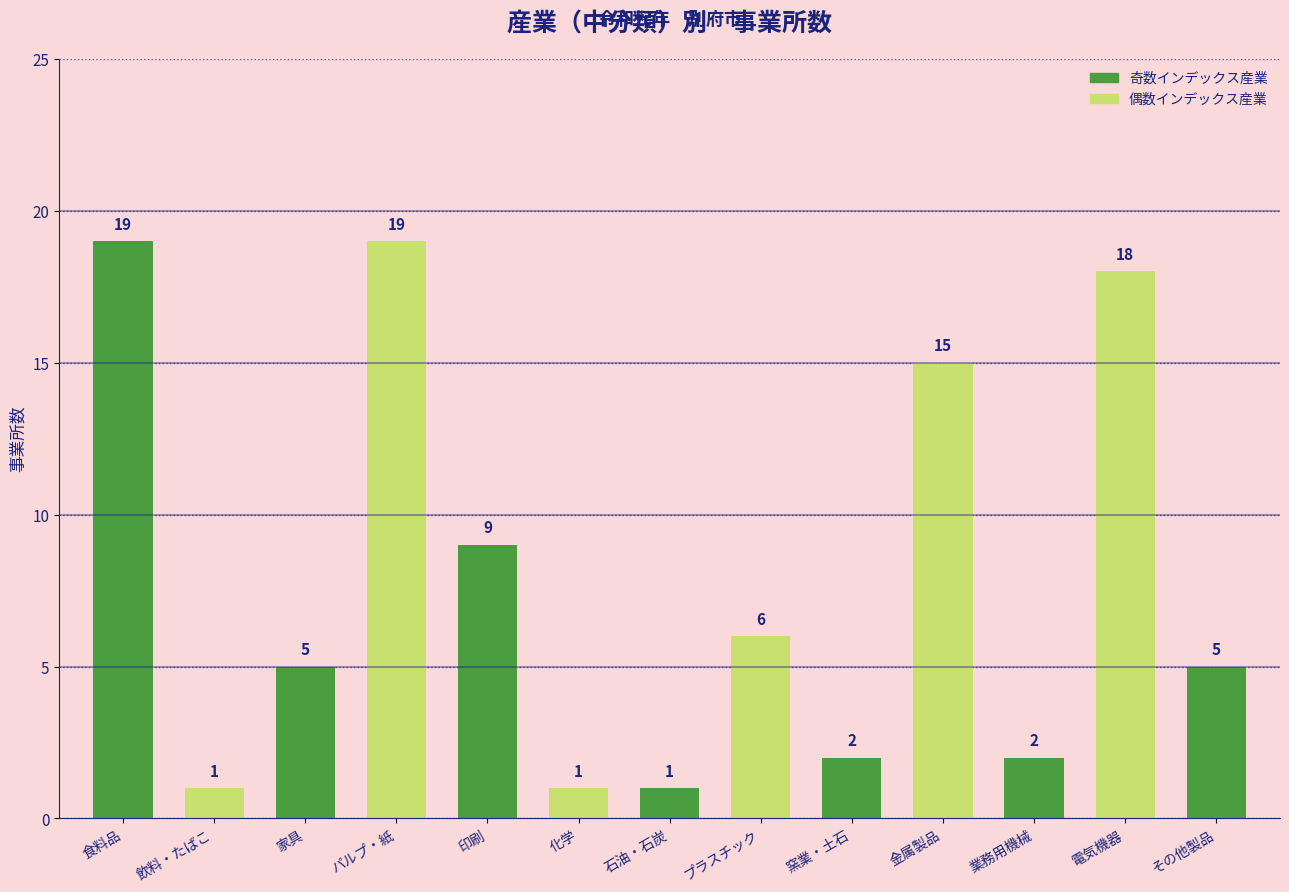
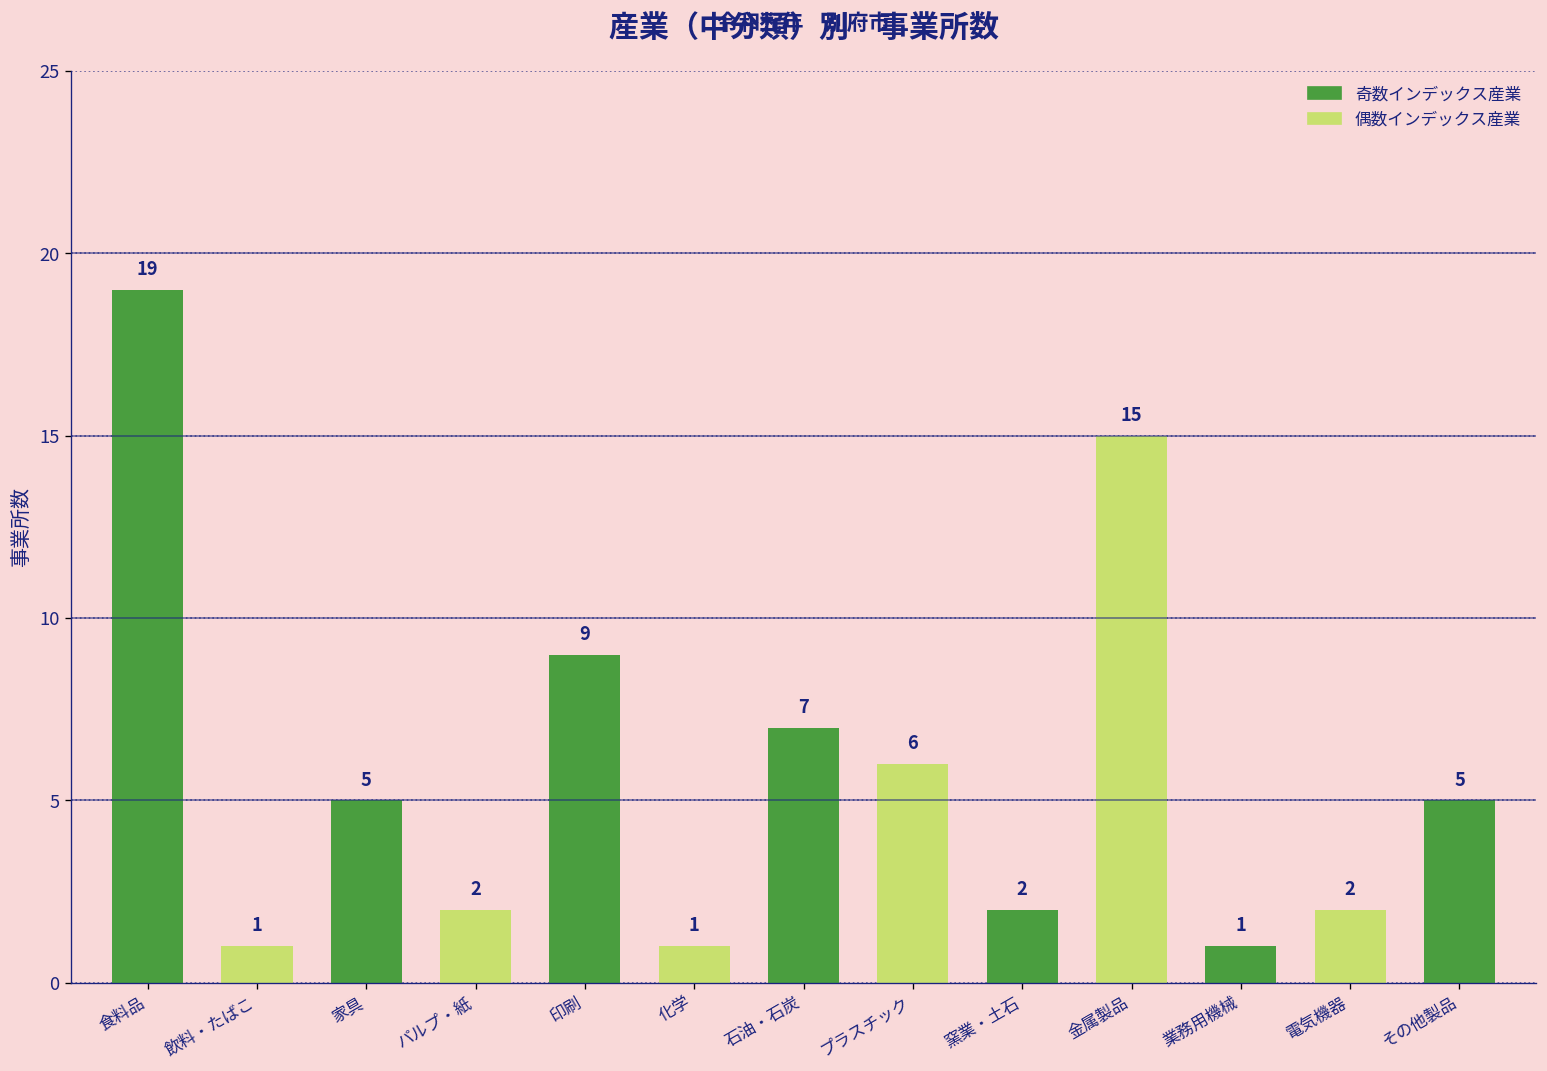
  {
    "食料品": 19,
    "飲料・たばこ": 1,
    "家具": 5,
-   "パルプ・紙": 19,
+   "パルプ・紙": 2,
    "印刷": 9,
    "化学": 1,
-   "石油・石炭": 1,
+   "石油・石炭": 7,
    "プラスチック": 6,
    "窯業・土石": 2,
    "金属製品": 15,
-   "業務用機械": 2,
-   "電気機器": 18,
+   "業務用機械": 1,
+   "電気機器": 2,
    "その他製品": 5
  }
